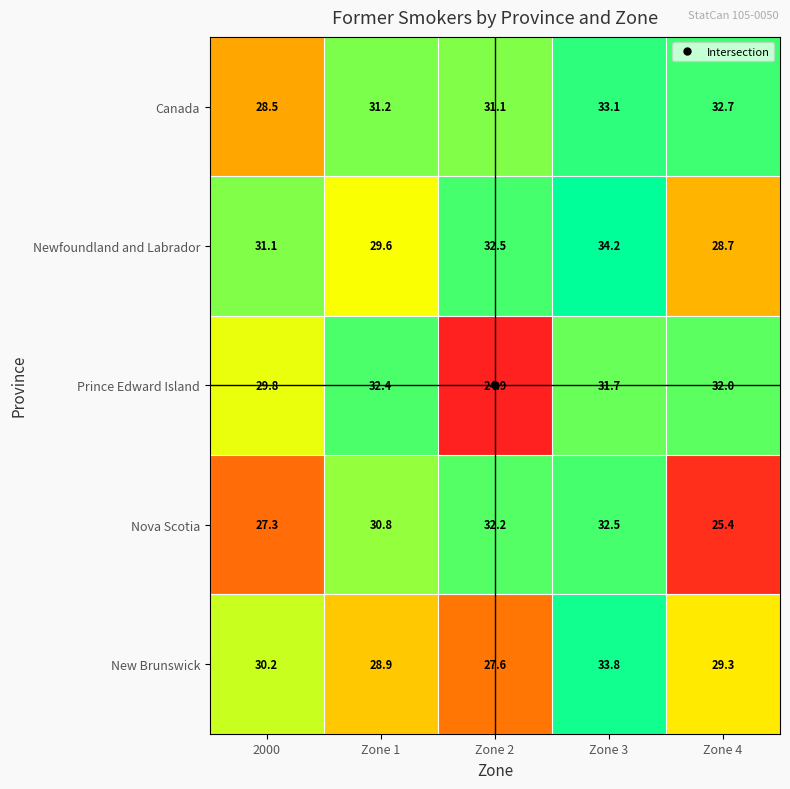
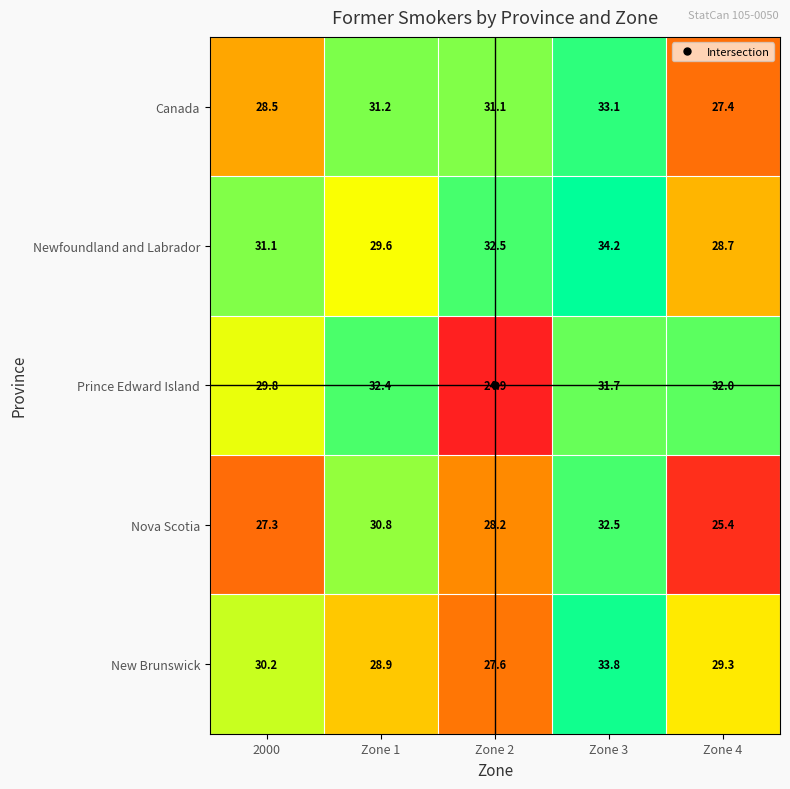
  {
    "Canada": {
      "2000": 28.5,
      "Zone 1": 31.2,
      "Zone 2": 31.1,
      "Zone 3": 33.1,
-     "Zone 4": 32.7
+     "Zone 4": 27.4
    },
    "Newfoundland and Labrador": {
      "2000": 31.1,
      "Zone 1": 29.6,
      "Zone 2": 32.5,
      "Zone 3": 34.2,
      "Zone 4": 28.7
    },
    "Prince Edward Island": {
      "2000": 29.8,
      "Zone 1": 32.4,
      "Zone 3": 31.7,
      "Zone 4": 32.0
    },
    "Nova Scotia": {
      "2000": 27.3,
      "Zone 1": 30.8,
-     "Zone 2": 32.2,
+     "Zone 2": 28.2,
      "Zone 3": 32.5,
      "Zone 4": 25.4
    },
    "New Brunswick": {
      "2000": 30.2,
      "Zone 1": 28.9,
      "Zone 2": 27.6,
      "Zone 3": 33.8,
      "Zone 4": 29.3
    }
  }
